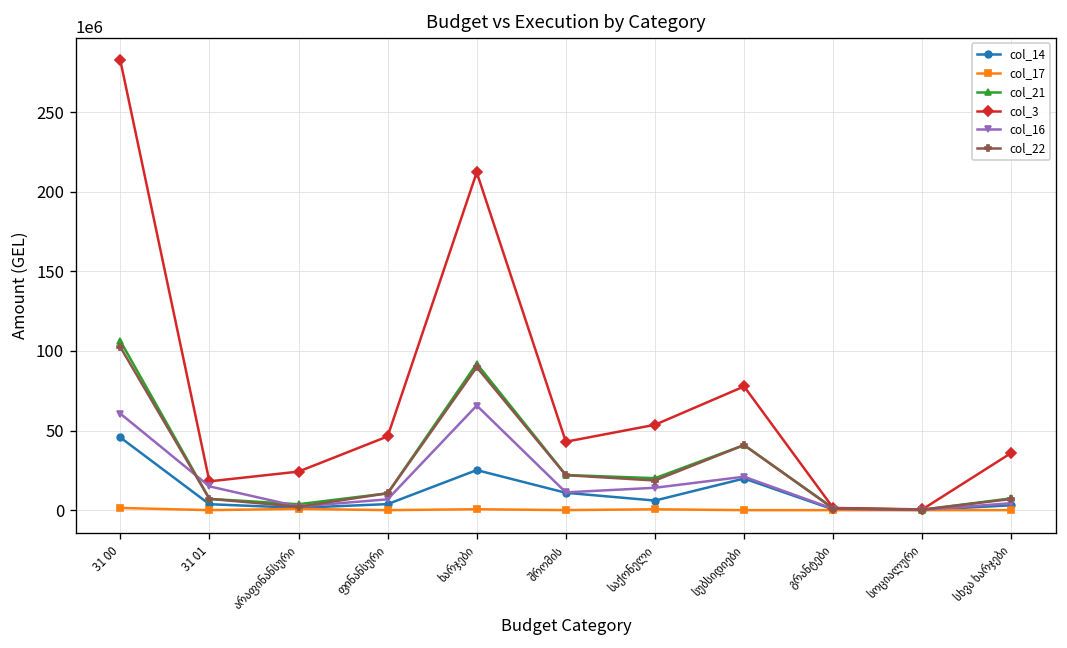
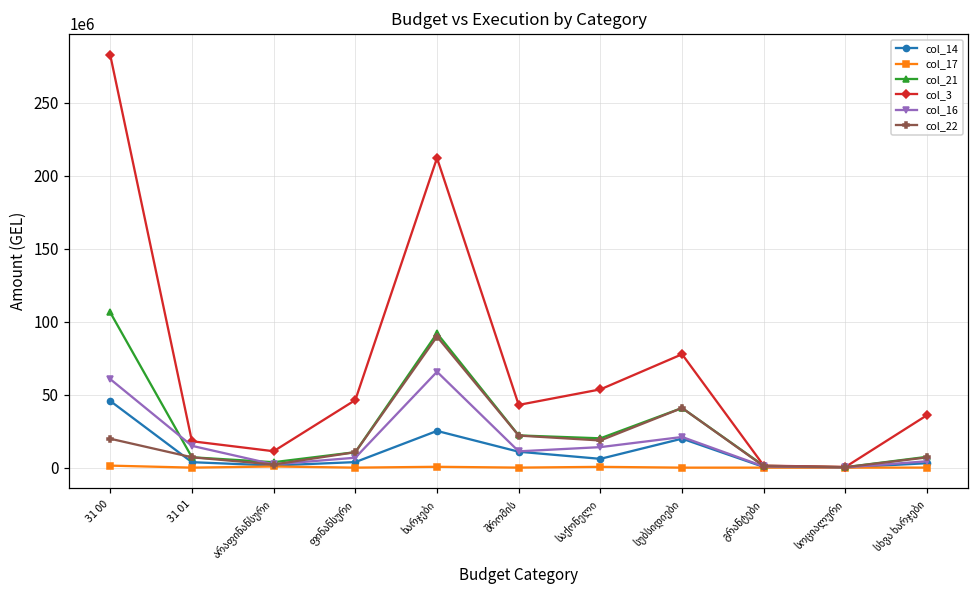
  {
    "col_14": {
      "31 00": 46000000,
      "31 01": 4000000,
      "ფინანსური": 4000000,
      "ხარჯები": 25000000,
      "საქონელი": 6000000
    },
    "col_17": {
      "31 00": 1000000,
      "31 01": 0,
      "ფინანსური": 0,
      "ხარჯები": 1000000,
      "შრომის": 0,
      "საქონელი": 1000000,
      "სუბსიდიები": 0,
      "სხვა ხარჯები": 0
    },
    "col_21": {
      "31 00": 106000000,
      "ხარჯები": 92000000
    },
    "col_3": {
      "31 00": 283000000,
      "31 01": 18000000,
-     "არაფინანსური": 24000000,
+     "არაფინანსური": 11000000,
      "ფინანსური": 46000000,
      "ხარჯები": 212000000,
      "შრომის": 43000000,
      "საქონელი": 54000000,
      "სუბსიდიები": 78000000,
      "სხვა ხარჯები": 36000000
    },
    "col_16": {
      "31 00": 61000000,
      "31 01": 15000000,
      "ფინანსური": 7000000,
      "ხარჯები": 66000000,
      "საქონელი": 14000000
    },
    "col_22": {
-     "31 00": 103000000,
+     "31 00": 20000000,
      "ხარჯები": 90000000
    }
  }
